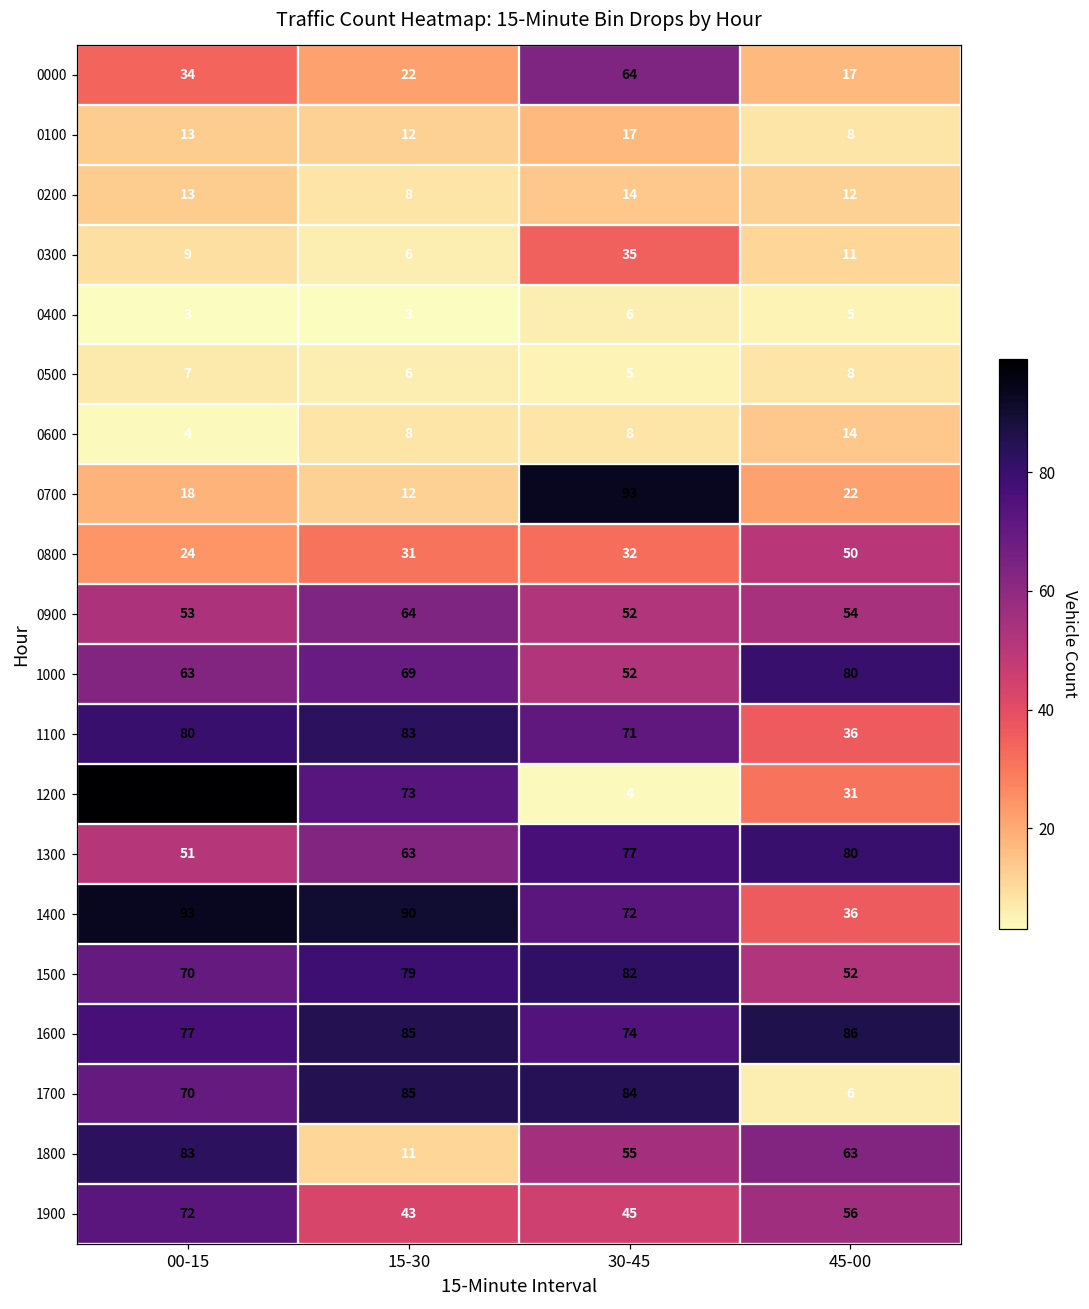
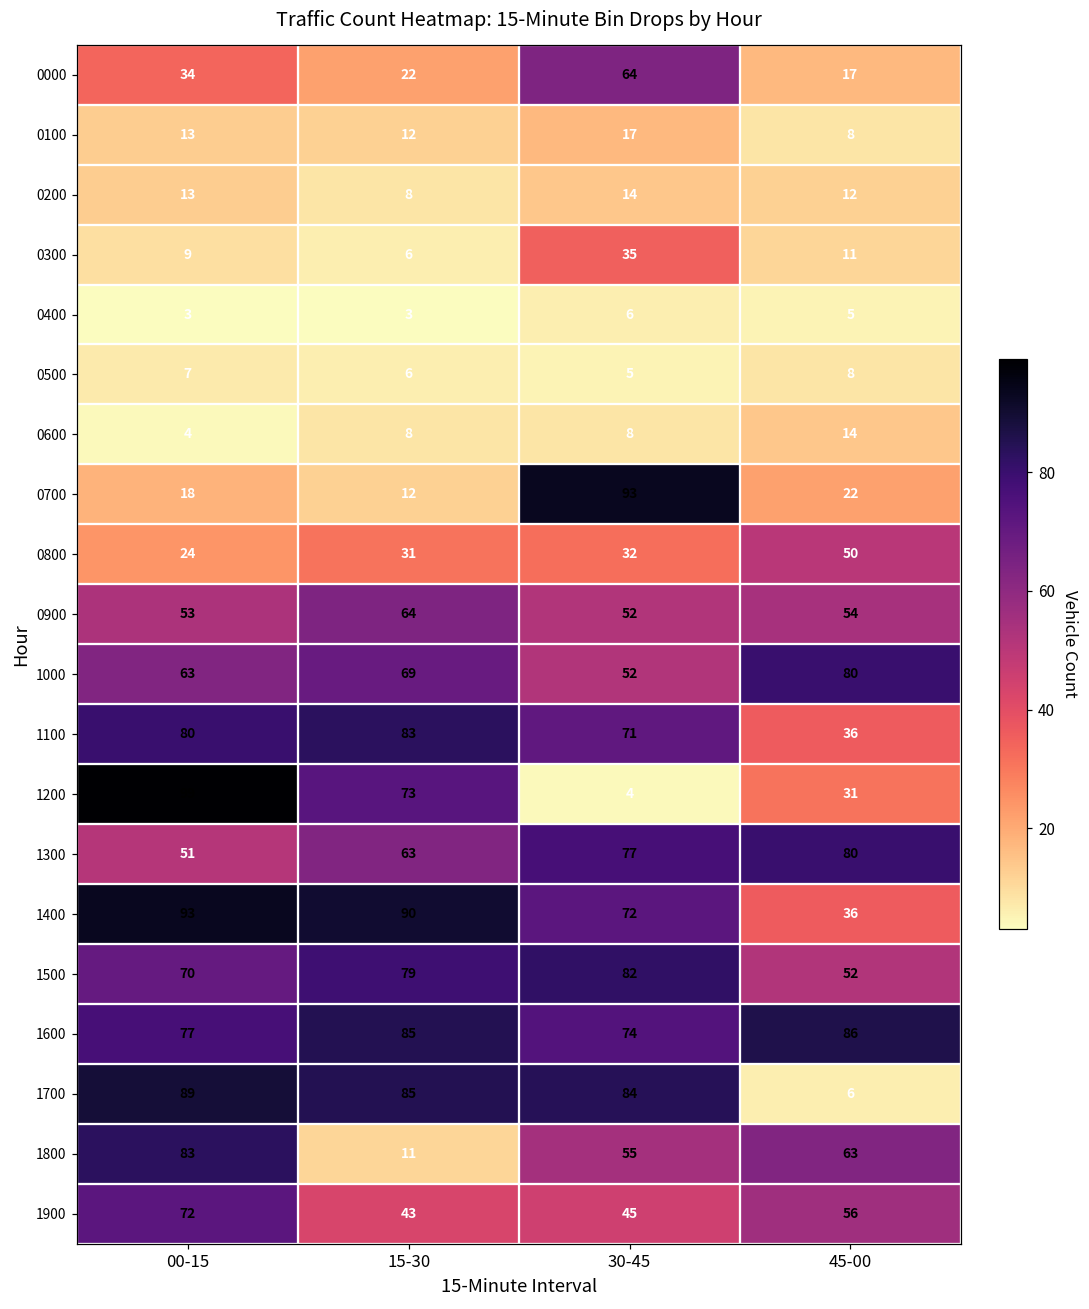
  {
    "0000": {
      "00-15": 34,
      "15-30": 22,
      "30-45": 64,
      "45-00": 17
    },
    "0100": {
      "00-15": 13,
      "15-30": 12,
      "30-45": 17,
      "45-00": 8
    },
    "0200": {
      "00-15": 13,
      "15-30": 8,
      "30-45": 14,
      "45-00": 12
    },
    "0300": {
      "00-15": 9,
      "15-30": 6,
      "30-45": 35,
      "45-00": 11
    },
    "0400": {
      "00-15": 3,
      "15-30": 3,
      "30-45": 6,
      "45-00": 5
    },
    "0500": {
      "00-15": 7,
      "15-30": 6,
      "30-45": 5,
      "45-00": 8
    },
    "0600": {
      "00-15": 4,
      "15-30": 8,
      "30-45": 8,
      "45-00": 14
    },
    "0700": {
      "00-15": 18,
      "15-30": 12,
      "45-00": 22
    },
    "0800": {
      "00-15": 24,
      "15-30": 31,
      "30-45": 32,
      "45-00": 50
    },
    "0900": {
      "00-15": 53,
      "15-30": 64,
      "30-45": 52,
      "45-00": 54
    },
    "1000": {
      "00-15": 63,
      "15-30": 69,
      "30-45": 52,
      "45-00": 80
    },
    "1100": {
      "00-15": 80,
      "15-30": 83,
      "30-45": 71,
      "45-00": 36
    },
    "1200": {
      "15-30": 73,
      "30-45": 4,
      "45-00": 31
    },
    "1300": {
      "00-15": 51,
      "15-30": 63,
      "30-45": 77,
      "45-00": 80
    },
    "1400": {
      "15-30": 90,
      "30-45": 72,
      "45-00": 36
    },
    "1500": {
      "00-15": 70,
      "15-30": 79,
      "30-45": 82,
      "45-00": 52
    },
    "1600": {
      "00-15": 77,
      "15-30": 85,
      "30-45": 74,
      "45-00": 86
    },
    "1700": {
-     "00-15": 70,
+     "00-15": 89,
      "15-30": 85,
      "30-45": 84,
      "45-00": 6
    },
    "1800": {
      "00-15": 83,
      "15-30": 11,
      "30-45": 55,
      "45-00": 63
    },
    "1900": {
      "00-15": 72,
      "15-30": 43,
      "30-45": 45,
      "45-00": 56
    }
  }
